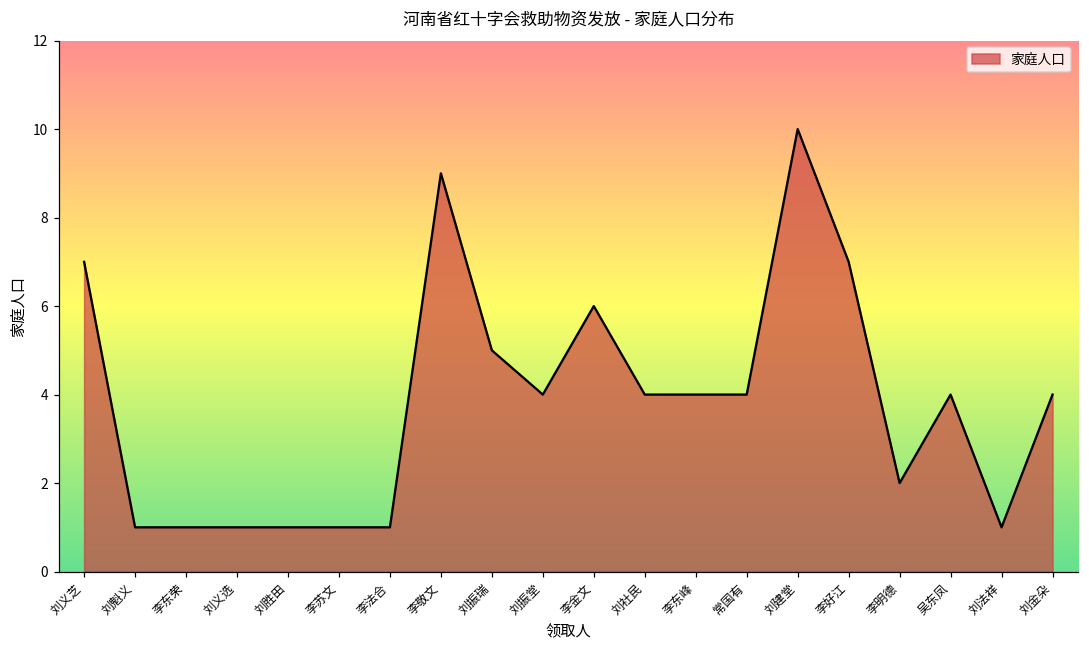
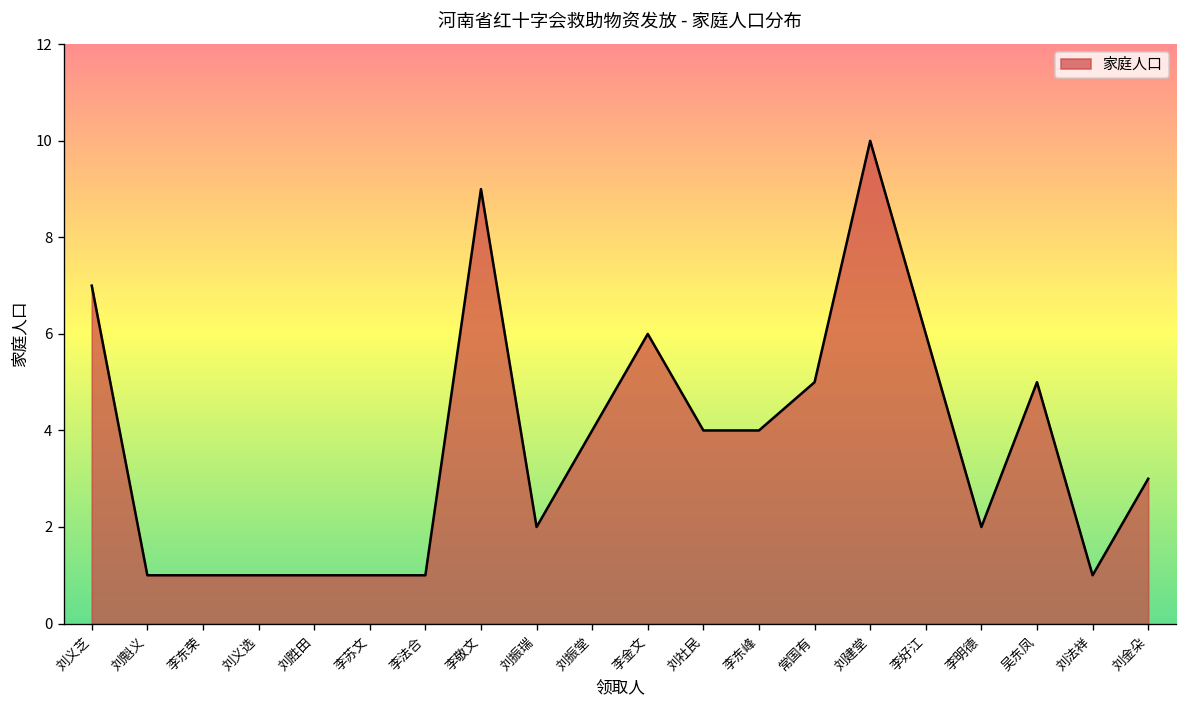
  {
    "刘义芝": 7,
    "刘魁义": 1,
    "李东荣": 1,
    "刘义选": 1,
    "刘胜田": 1,
    "李苏文": 1,
    "李法合": 1,
    "李敬文": 9,
-   "刘振瑞": 5,
+   "刘振瑞": 2,
    "刘振堂": 4,
    "李金文": 6,
    "刘社民": 4,
    "李东峰": 4,
-   "常国有": 4,
+   "常国有": 5,
    "刘建堂": 10,
-   "李好江": 7,
+   "李好江": 6,
    "李明德": 2,
-   "吴东凤": 4,
+   "吴东凤": 5,
    "刘法祥": 1,
-   "刘金朵": 4
+   "刘金朵": 3
  }
